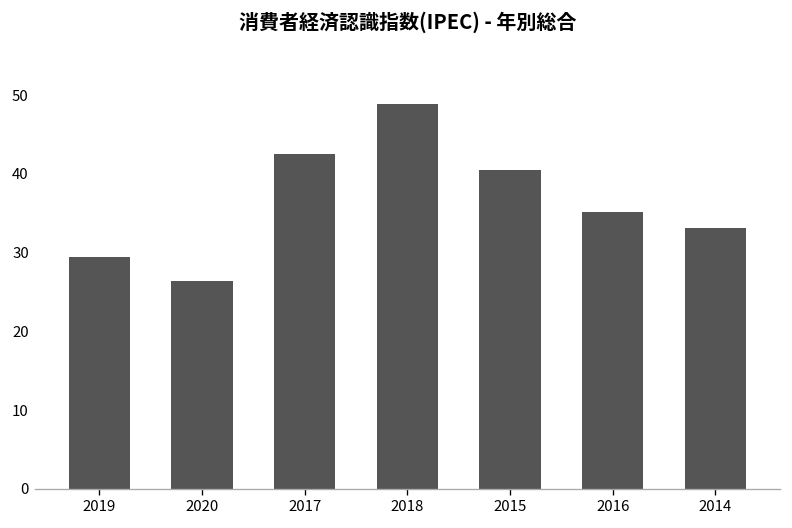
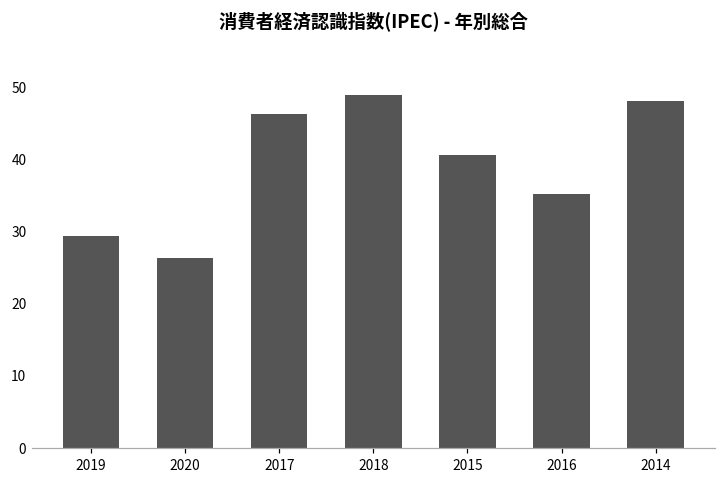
  {
    "2019": 29,
    "2020": 26,
-   "2017": 43,
+   "2017": 46,
    "2018": 49,
    "2015": 41,
    "2016": 35,
-   "2014": 33
+   "2014": 48
  }
